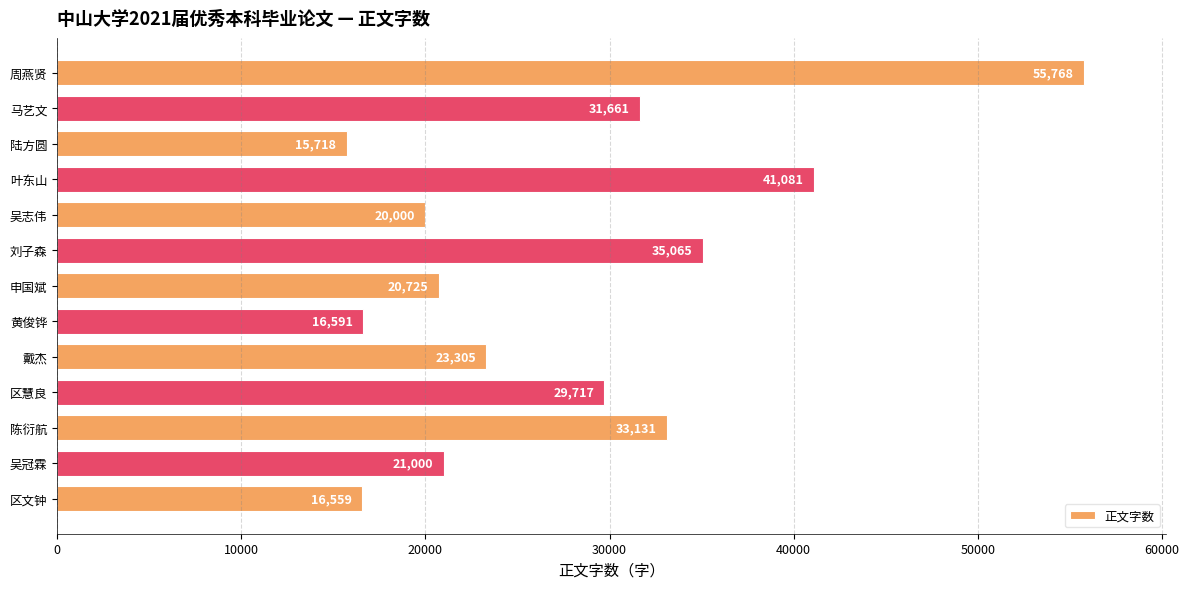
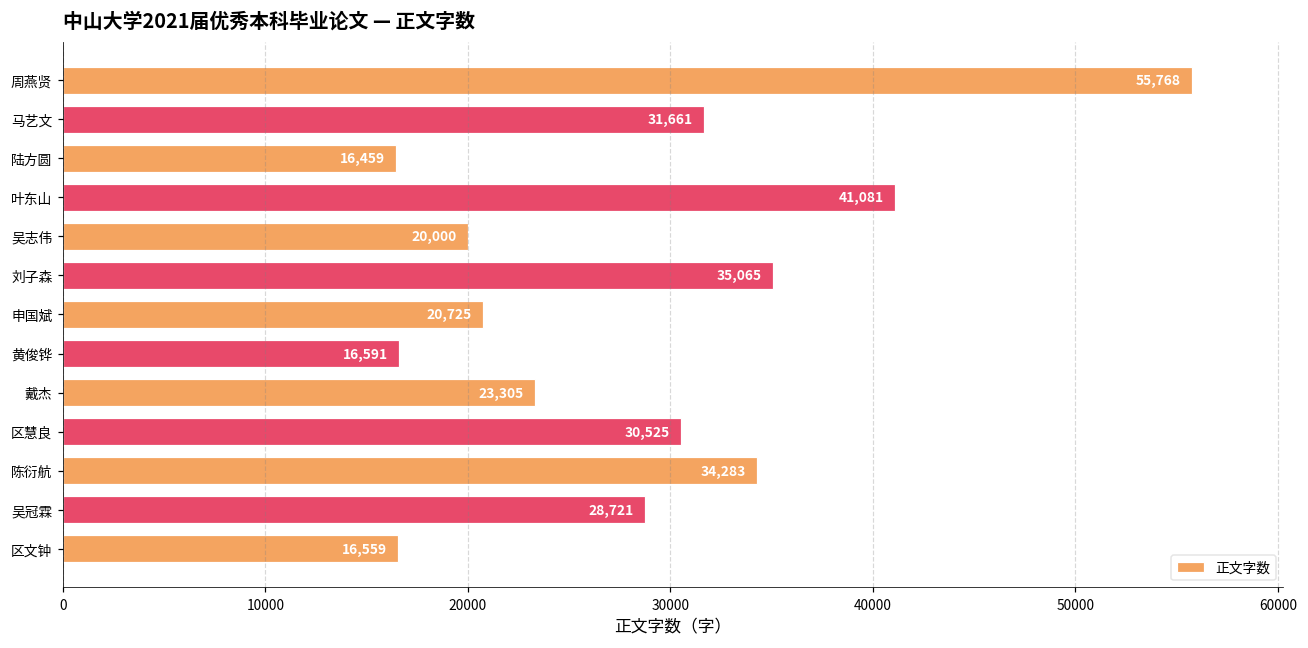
  {
    "周燕贤": "55,768",
    "马艺文": "31,661",
-   "陆方圆": "15,718",
+   "陆方圆": "16,459",
    "叶东山": "41,081",
    "吴志伟": "20,000",
    "刘子森": "35,065",
    "申国斌": "20,725",
    "黄俊铧": "16,591",
    "戴杰": "23,305",
-   "区慧良": "29,717",
-   "陈衍航": "33,131",
-   "吴冠霖": "21,000",
+   "区慧良": "30,525",
+   "陈衍航": "34,283",
+   "吴冠霖": "28,721",
    "区文钟": "16,559"
  }
